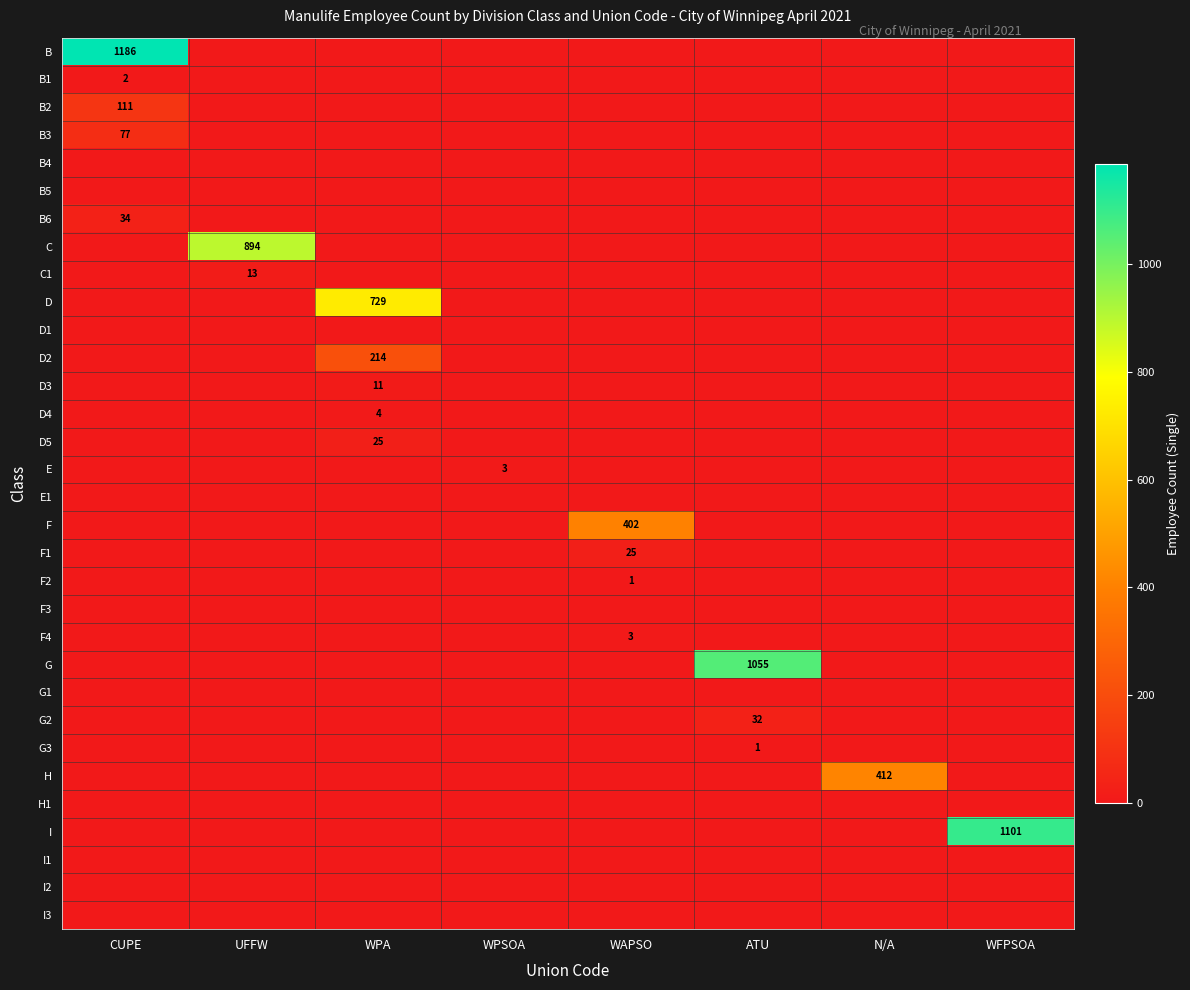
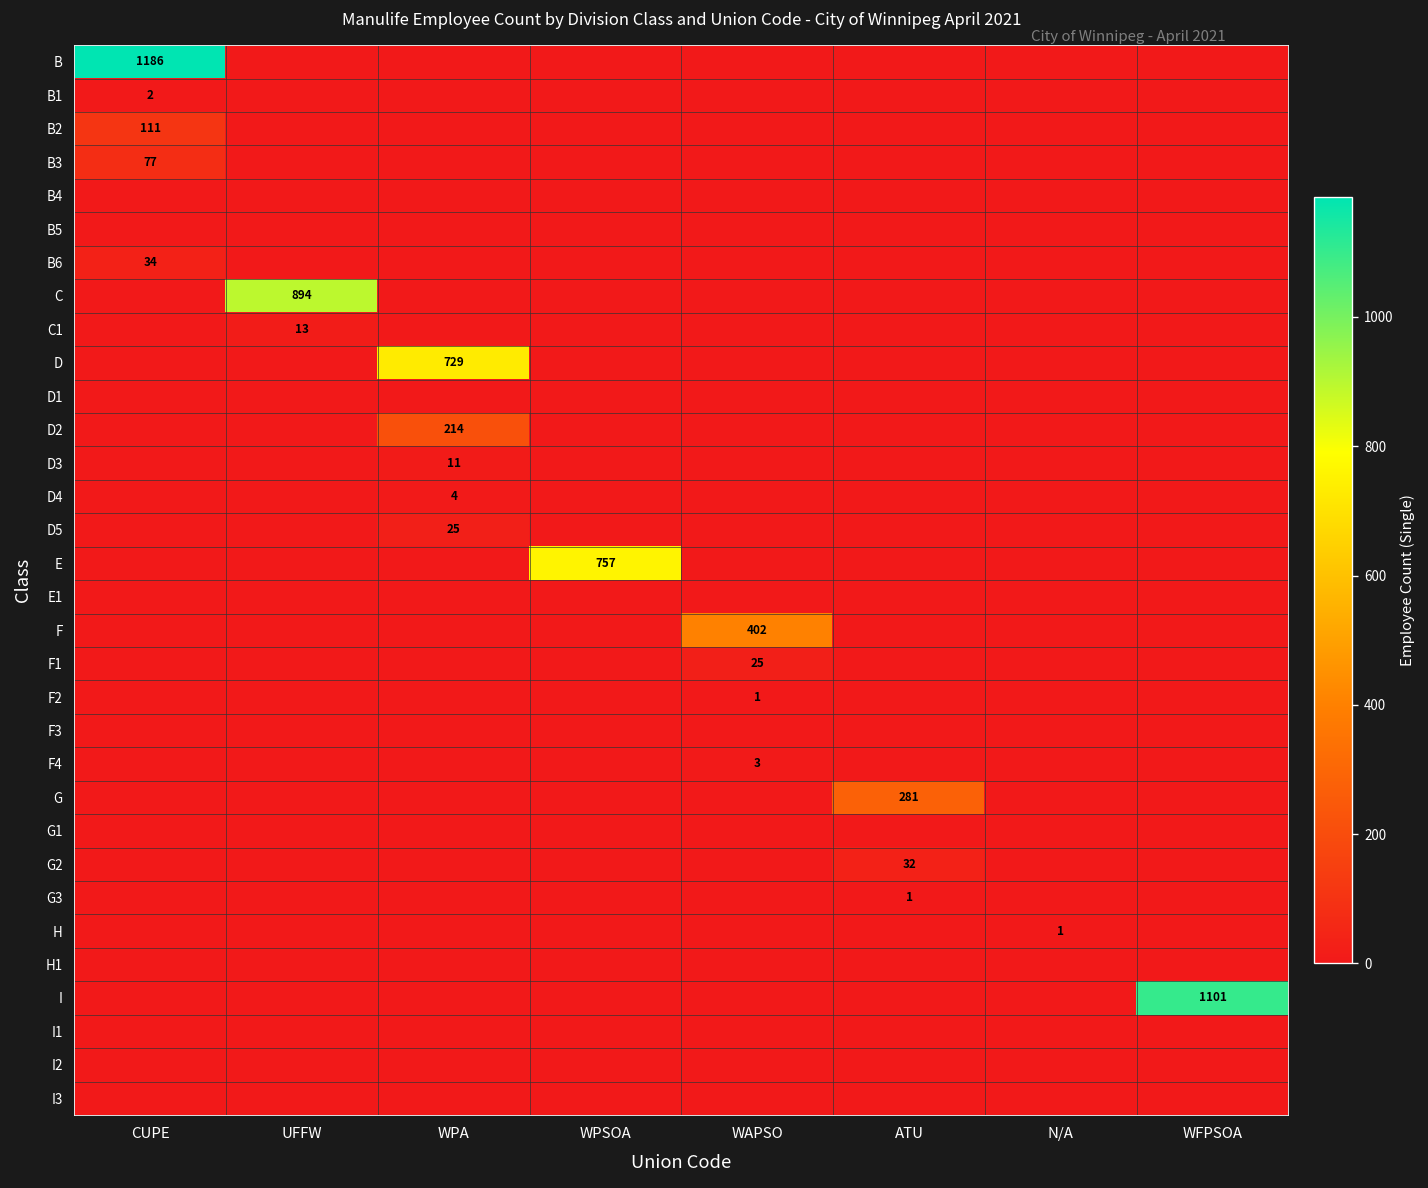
  {
    "B": {
      "CUPE": 1186
    },
    "B1": {
      "CUPE": 2
    },
    "B2": {
      "CUPE": 111
    },
    "B3": {
      "CUPE": 77
    },
    "B6": {
      "CUPE": 34
    },
    "C": {
      "UFFW": 894
    },
    "C1": {
      "UFFW": 13
    },
    "D": {
      "WPA": 729
    },
    "D2": {
      "WPA": 214
    },
    "D3": {
      "WPA": 11
    },
    "D4": {
      "WPA": 4
    },
    "D5": {
      "WPA": 25
    },
    "E": {
-     "WPSOA": 3
+     "WPSOA": 757
    },
    "F": {
      "WAPSO": 402
    },
    "F1": {
      "WAPSO": 25
    },
    "F2": {
      "WAPSO": 1
    },
    "F4": {
      "WAPSO": 3
    },
    "G": {
-     "ATU": 1055
+     "ATU": 281
    },
    "G2": {
      "ATU": 32
    },
    "G3": {
      "ATU": 1
    },
    "H": {
-     "N/A": 412
+     "N/A": 1
    },
    "I": {
      "WFPSOA": 1101
    }
  }
